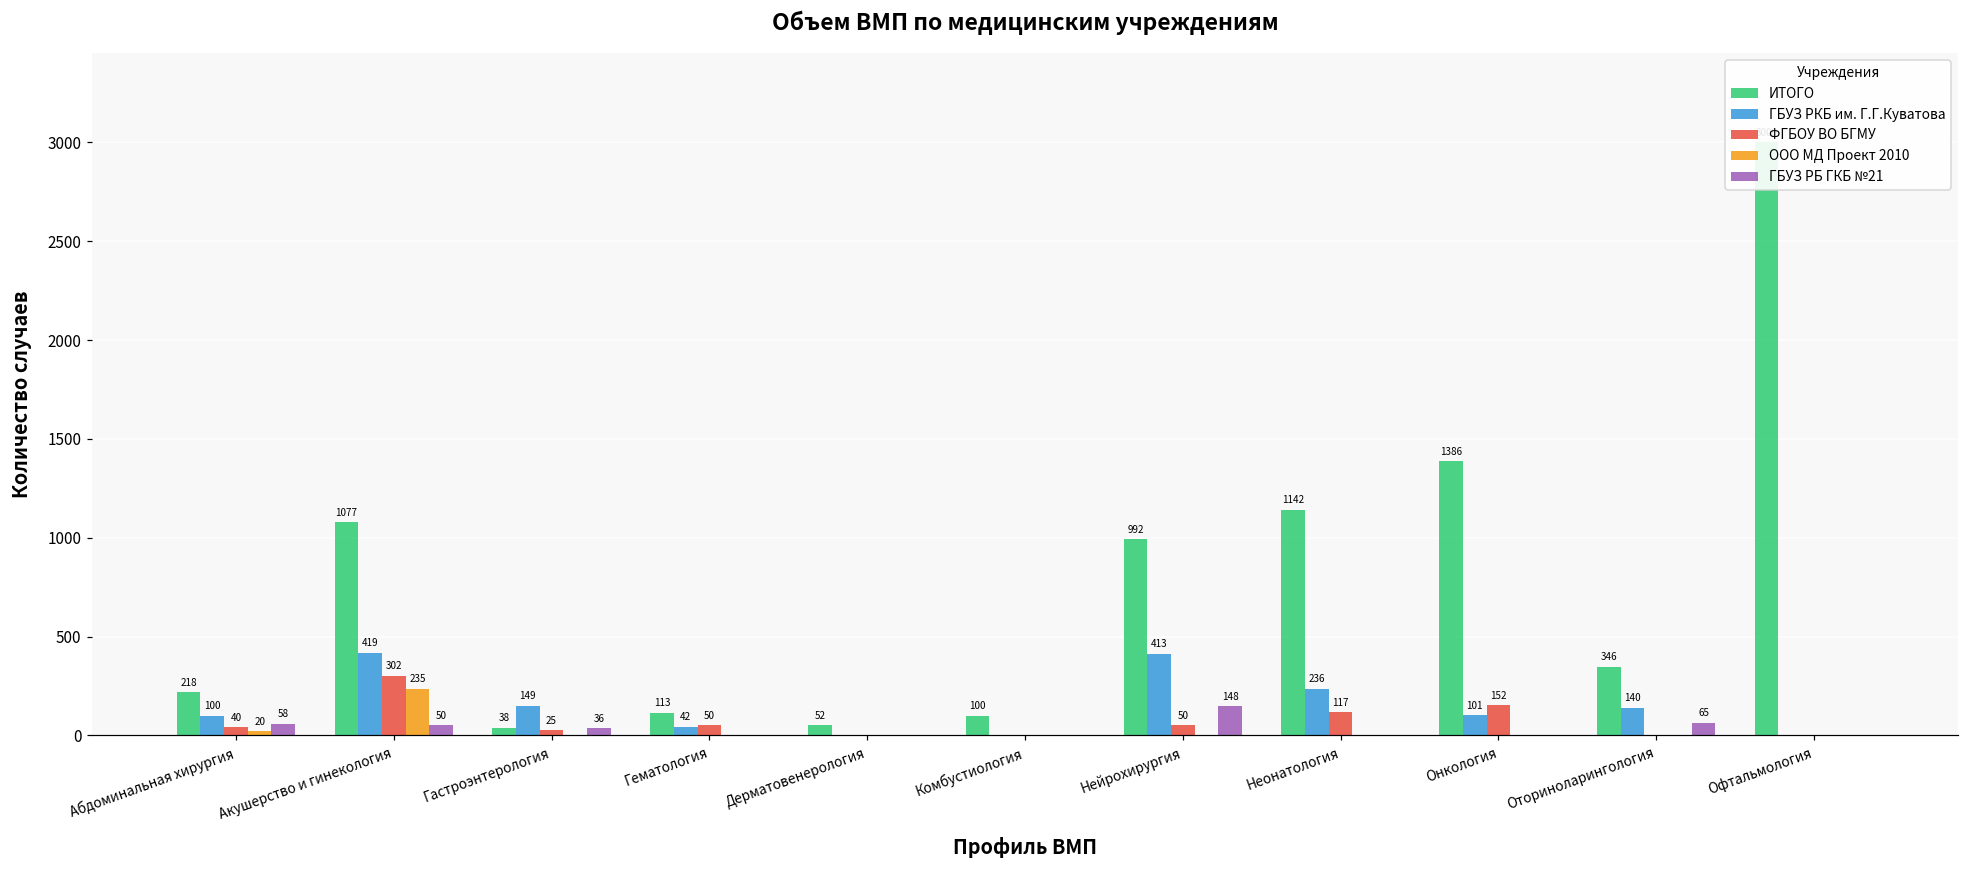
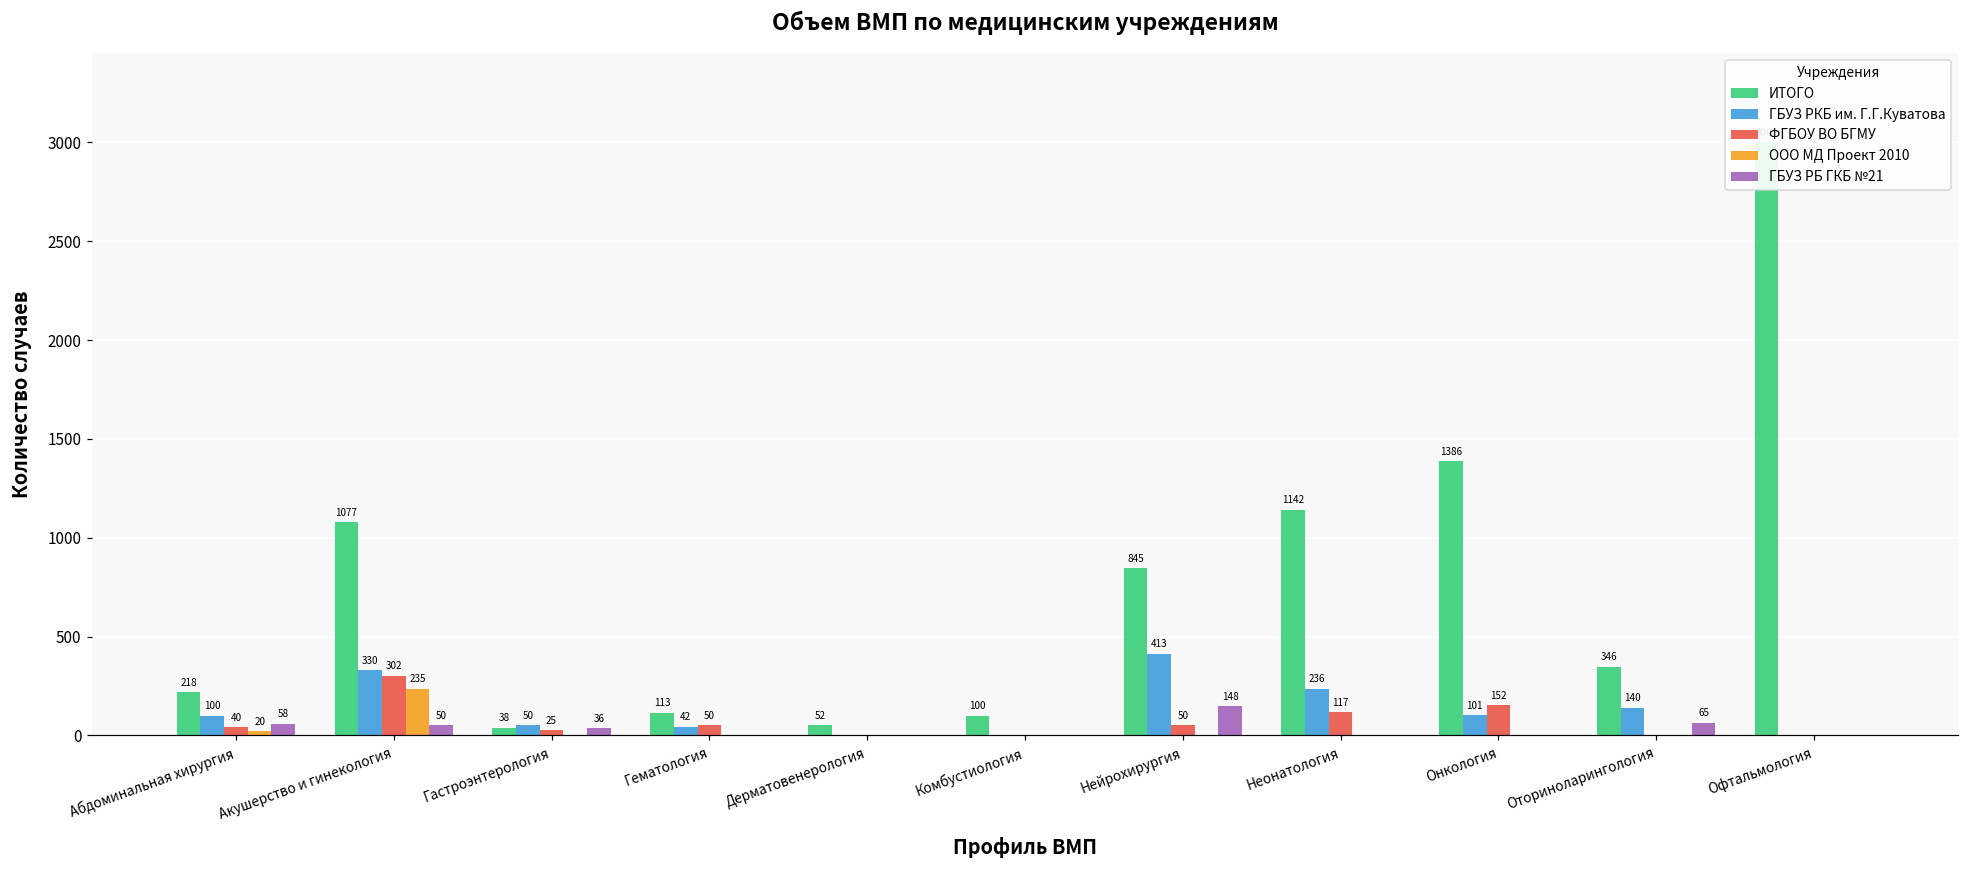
  {
    "ИТОГО": {
      "Абдоминальная хирургия": 218,
      "Акушерство и гинекология": 1077,
      "Гастроэнтерология": 38,
      "Гематология": 113,
      "Дерматовенерология": 52,
      "Комбустиология": 100,
-     "Нейрохирургия": 992,
+     "Нейрохирургия": 845,
      "Неонатология": 1142,
      "Онкология": 1386,
      "Оториноларингология": 346
    },
    "ГБУЗ РКБ им. Г.Г.Куватова": {
      "Абдоминальная хирургия": 100,
-     "Акушерство и гинекология": 419,
-     "Гастроэнтерология": 149,
+     "Акушерство и гинекология": 330,
+     "Гастроэнтерология": 50,
      "Гематология": 42,
      "Нейрохирургия": 413,
      "Неонатология": 236,
      "Онкология": 101,
      "Оториноларингология": 140
    },
    "ФГБОУ ВО БГМУ": {
      "Абдоминальная хирургия": 40,
      "Акушерство и гинекология": 302,
      "Гастроэнтерология": 25,
      "Гематология": 50,
      "Нейрохирургия": 50,
      "Неонатология": 117,
      "Онкология": 152
    },
    "ООО МД Проект 2010": {
      "Абдоминальная хирургия": 20,
      "Акушерство и гинекология": 235
    },
    "ГБУЗ РБ ГКБ №21": {
      "Абдоминальная хирургия": 58,
      "Акушерство и гинекология": 50,
      "Гастроэнтерология": 36,
      "Нейрохирургия": 148,
      "Оториноларингология": 65
    }
  }
